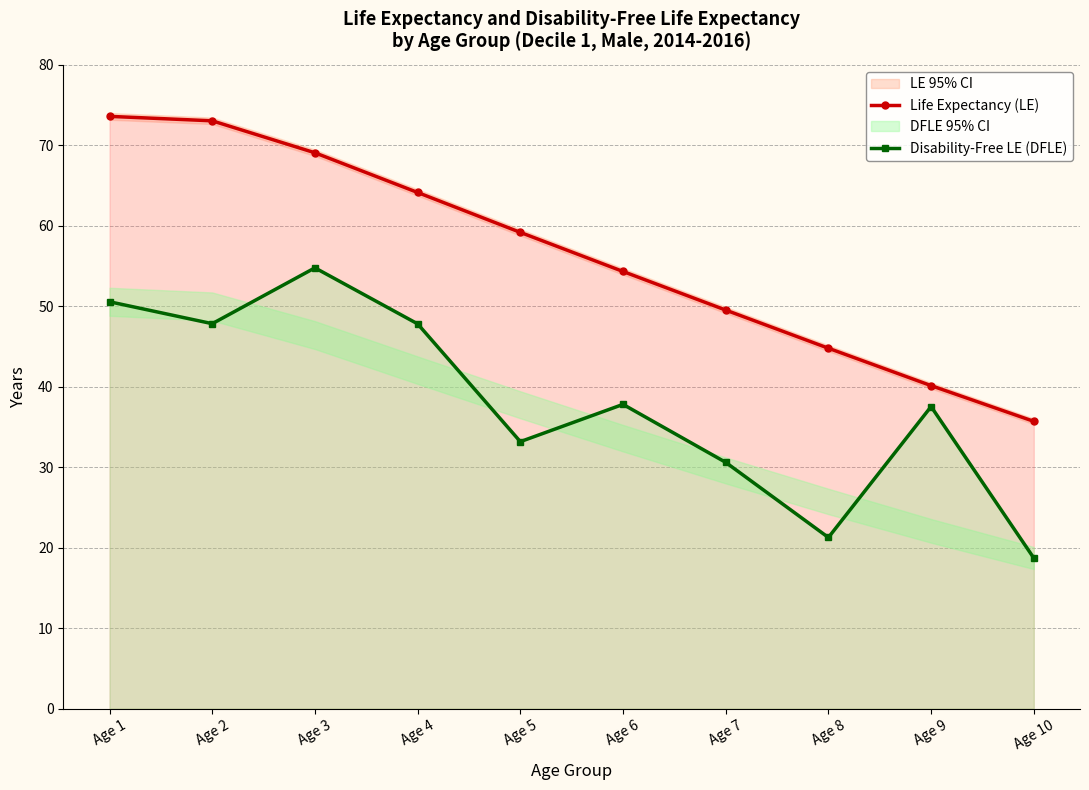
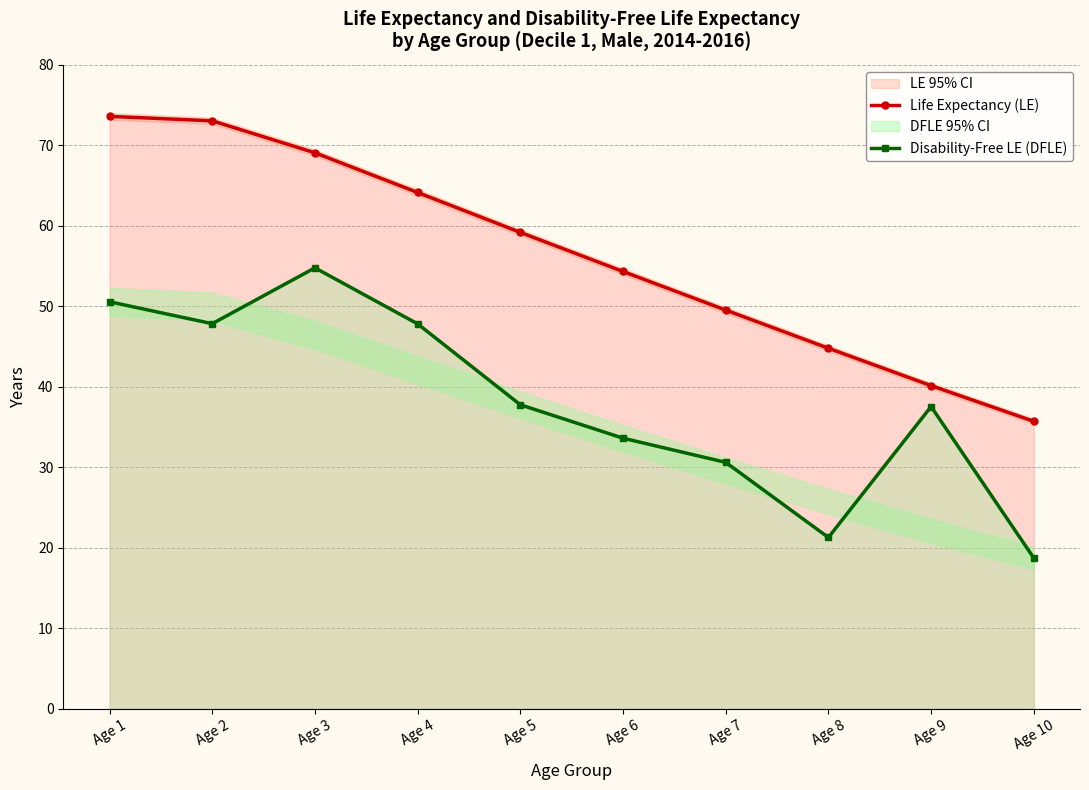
  {
    "Life Expectancy (LE)": {
      "Age 1": 74,
      "Age 2": 73,
      "Age 3": 69,
      "Age 4": 64,
      "Age 5": 59,
      "Age 6": 54,
      "Age 7": 50,
      "Age 8": 45,
      "Age 9": 40,
      "Age 10": 36
    },
    "Disability-Free LE (DFLE)": {
      "Age 1": 51,
      "Age 2": 48,
      "Age 3": 55,
      "Age 4": 48,
-     "Age 5": 33,
-     "Age 6": 38,
+     "Age 5": 38,
+     "Age 6": 34,
      "Age 7": 31,
      "Age 8": 21,
      "Age 9": 38,
      "Age 10": 19
    }
  }
